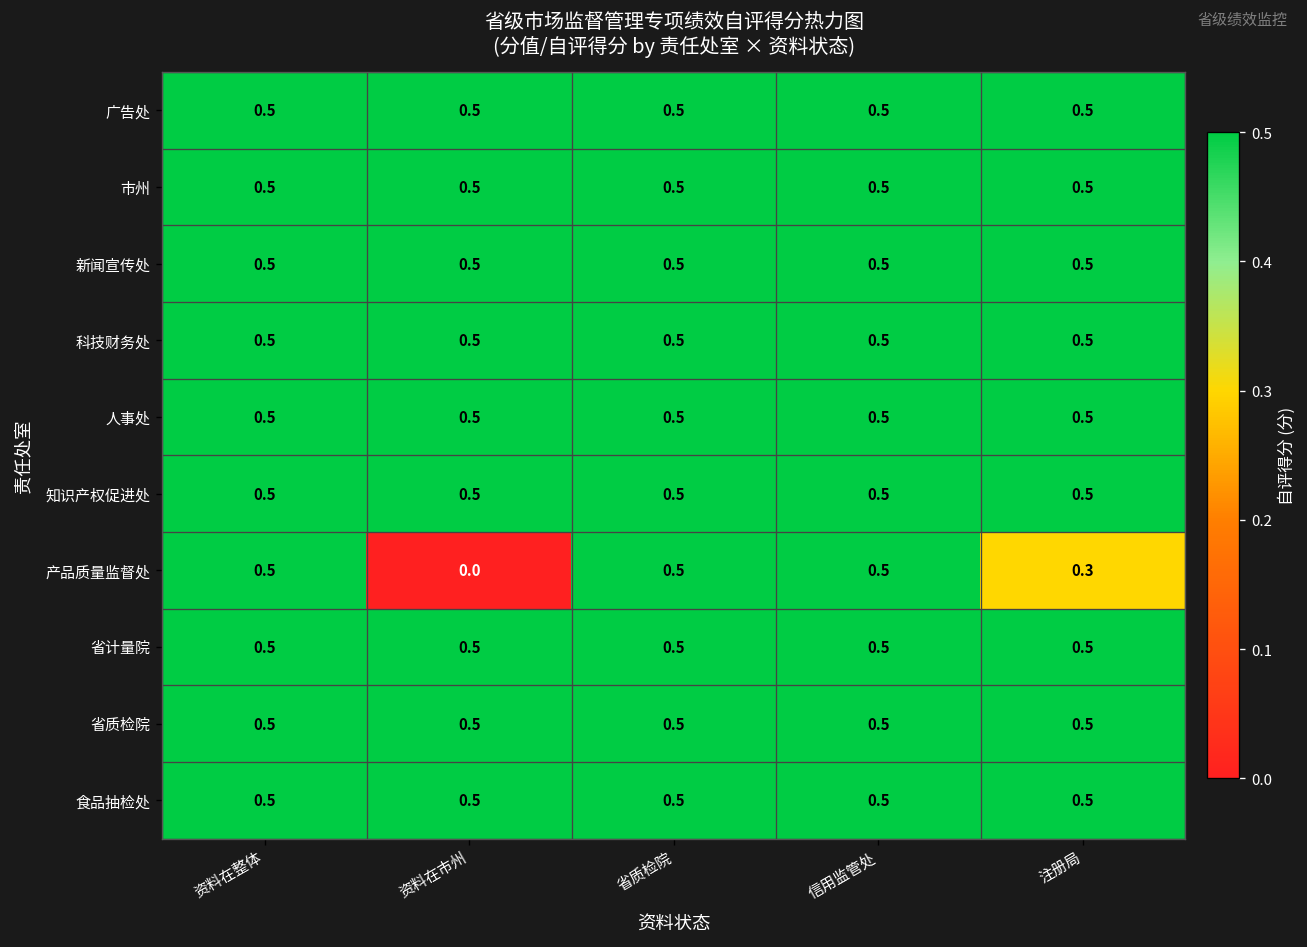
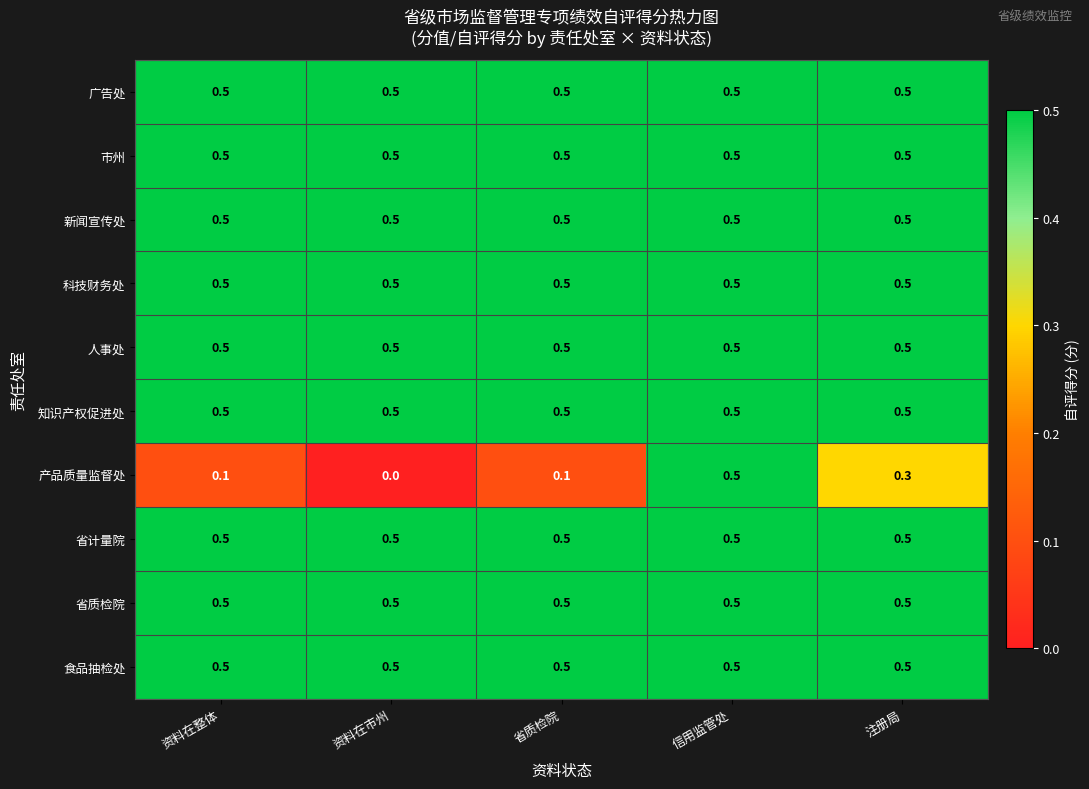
  {
    "广告处": {
      "资料在整体": 0.5,
      "资料在市州": 0.5,
      "省质检院": 0.5,
      "信用监管处": 0.5,
      "注册局": 0.5
    },
    "市州": {
      "资料在整体": 0.5,
      "资料在市州": 0.5,
      "省质检院": 0.5,
      "信用监管处": 0.5,
      "注册局": 0.5
    },
    "新闻宣传处": {
      "资料在整体": 0.5,
      "资料在市州": 0.5,
      "省质检院": 0.5,
      "信用监管处": 0.5,
      "注册局": 0.5
    },
    "科技财务处": {
      "资料在整体": 0.5,
      "资料在市州": 0.5,
      "省质检院": 0.5,
      "信用监管处": 0.5,
      "注册局": 0.5
    },
    "人事处": {
      "资料在整体": 0.5,
      "资料在市州": 0.5,
      "省质检院": 0.5,
      "信用监管处": 0.5,
      "注册局": 0.5
    },
    "知识产权促进处": {
      "资料在整体": 0.5,
      "资料在市州": 0.5,
      "省质检院": 0.5,
      "信用监管处": 0.5,
      "注册局": 0.5
    },
    "产品质量监督处": {
-     "资料在整体": 0.5,
+     "资料在整体": 0.1,
      "资料在市州": 0.0,
-     "省质检院": 0.5,
+     "省质检院": 0.1,
      "信用监管处": 0.5,
      "注册局": 0.3
    },
    "省计量院": {
      "资料在整体": 0.5,
      "资料在市州": 0.5,
      "省质检院": 0.5,
      "信用监管处": 0.5,
      "注册局": 0.5
    },
    "省质检院": {
      "资料在整体": 0.5,
      "资料在市州": 0.5,
      "省质检院": 0.5,
      "信用监管处": 0.5,
      "注册局": 0.5
    },
    "食品抽检处": {
      "资料在整体": 0.5,
      "资料在市州": 0.5,
      "省质检院": 0.5,
      "信用监管处": 0.5,
      "注册局": 0.5
    }
  }
